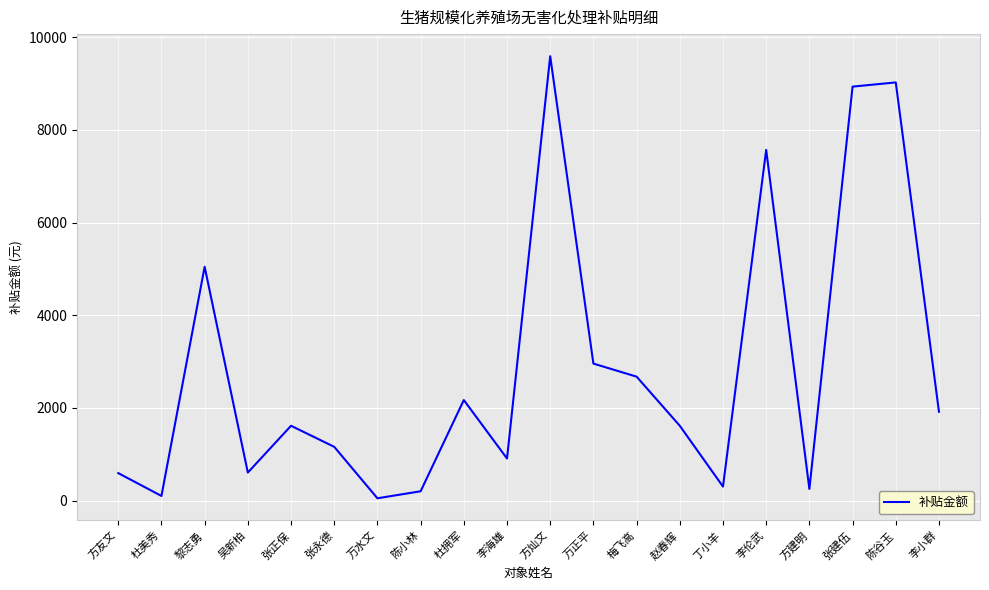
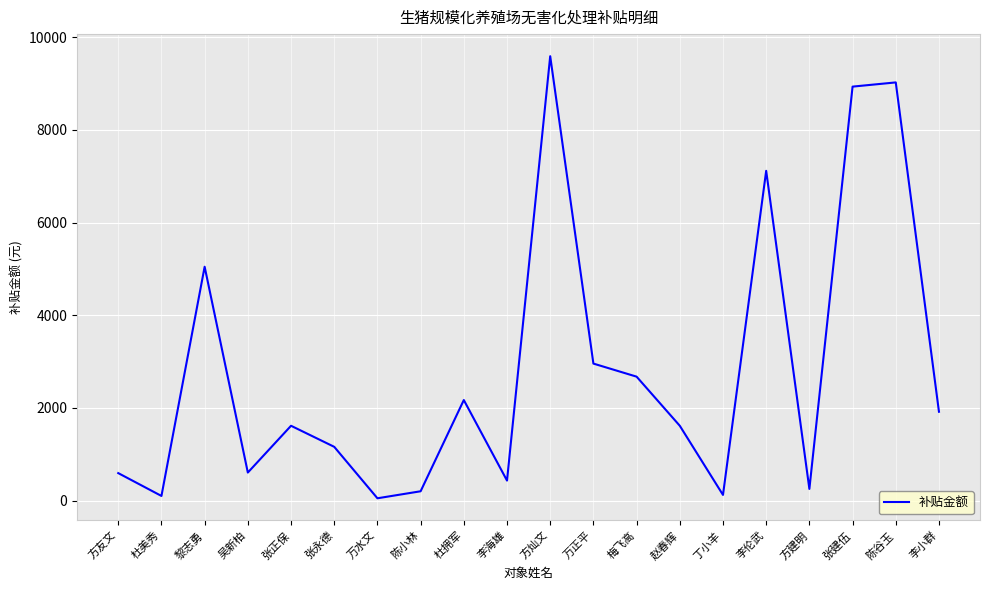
  {
    "方友文": 600,
    "杜美秀": 100,
    "黎志勇": 5000,
    "吴新柏": 600,
    "张正保": 1600,
    "张永德": 1200,
    "万水文": 100,
    "陈小林": 200,
    "杜拥军": 2200,
-   "李海雄": 900,
+   "李海雄": 400,
    "方灿文": 9600,
    "万正平": 3000,
    "梅飞高": 2700,
    "赵春辉": 1600,
-   "丁小羊": 300,
-   "李伦武": 7600,
+   "丁小羊": 100,
+   "李伦武": 7100,
    "方建明": 300,
    "张建伍": 8900,
    "陈谷玉": 9000,
    "李小群": 1900
  }
